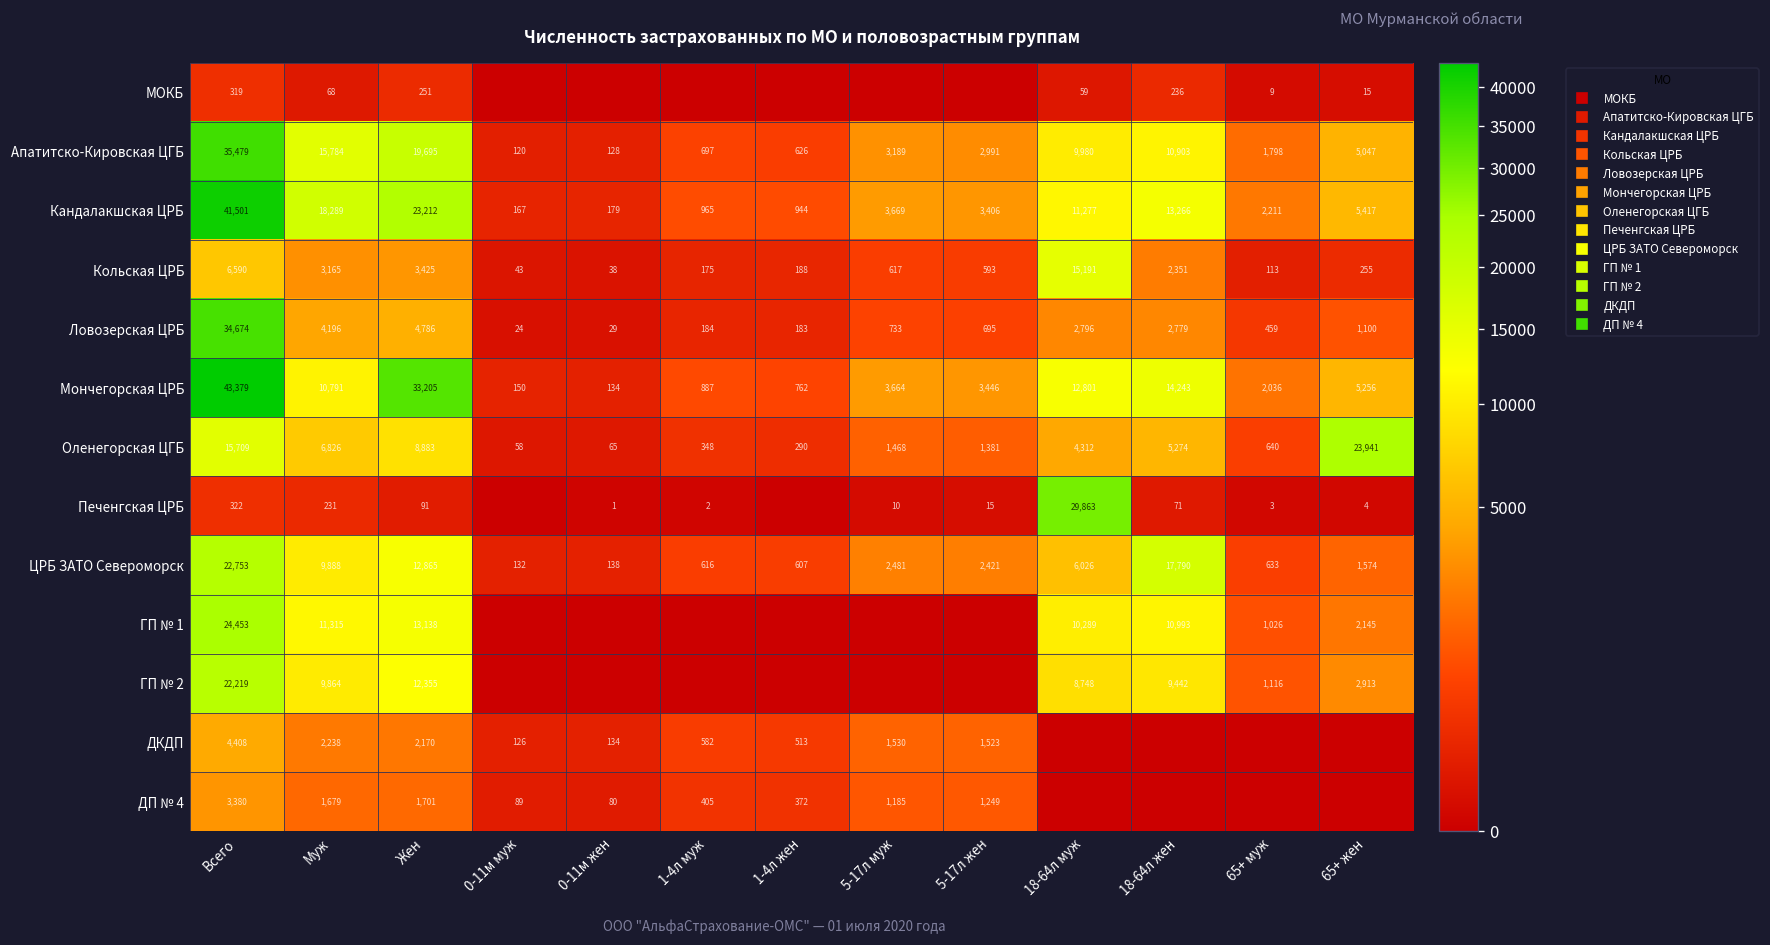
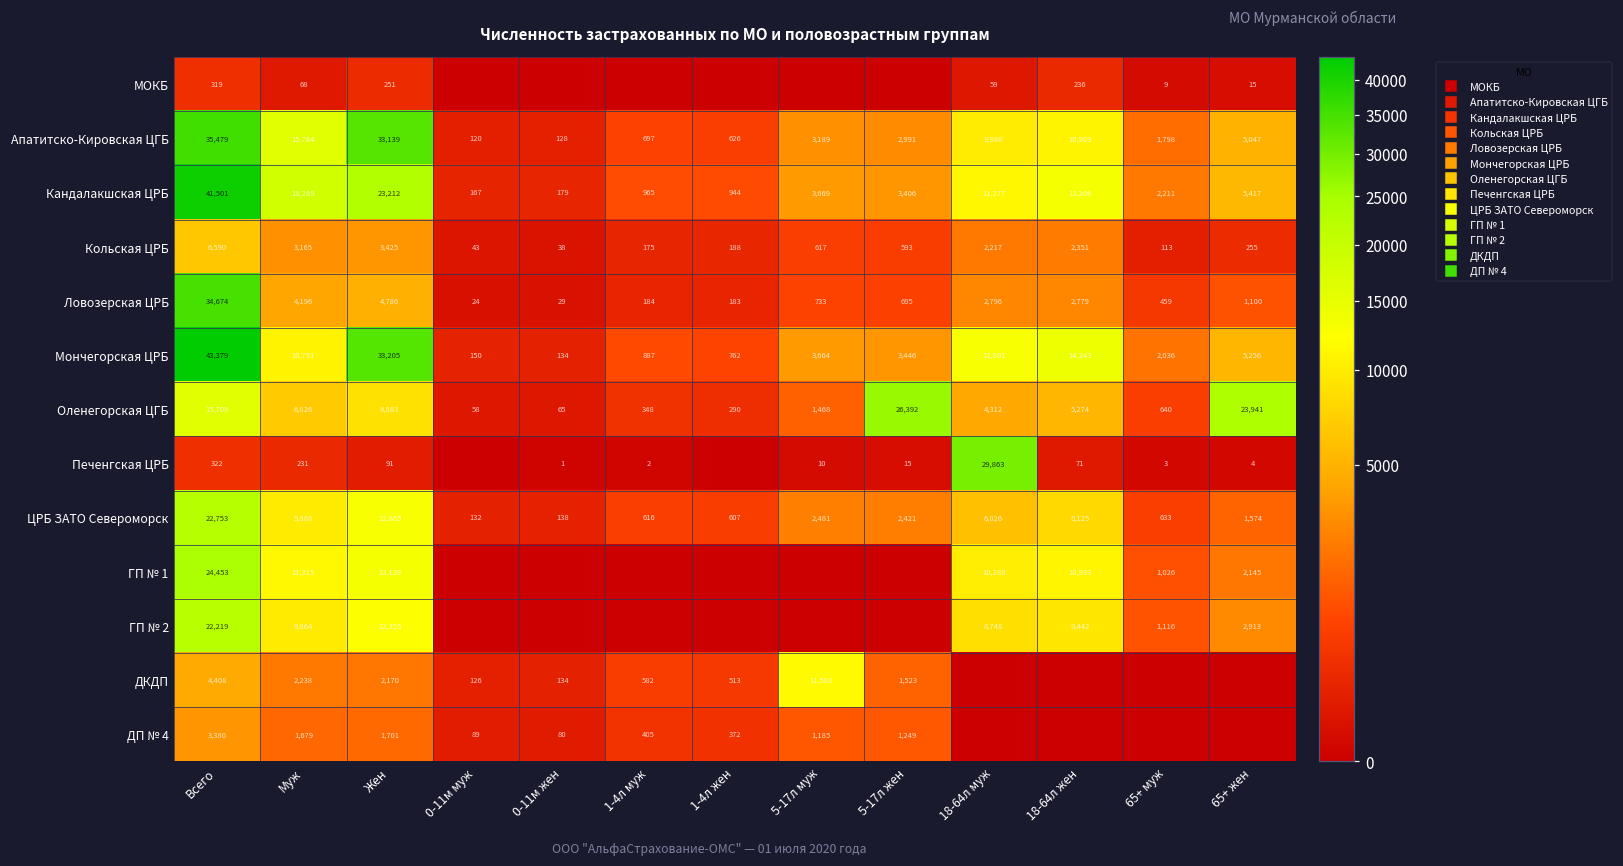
  {
    "МОКБ": {
      "Всего": "319",
      "Муж": "68",
      "Жен": "251",
      "18-64л муж": "59",
      "18-64л жен": "236",
      "65+ муж": "9",
      "65+ жен": "15"
    },
    "Апатитско-Кировская ЦГБ": {
      "Всего": "35,479",
      "Муж": "15,784",
-     "Жен": "19,695",
+     "Жен": "33,139",
      "0-11м муж": "120",
      "0-11м жен": "128",
      "1-4л муж": "697",
      "1-4л жен": "626",
      "5-17л муж": "3,189",
      "5-17л жен": "2,991",
      "18-64л муж": "9,980",
      "18-64л жен": "10,903",
      "65+ муж": "1,798",
      "65+ жен": "5,047"
    },
    "Кандалакшская ЦРБ": {
      "Всего": "41,501",
      "Муж": "18,289",
      "Жен": "23,212",
      "0-11м муж": "167",
      "0-11м жен": "179",
      "1-4л муж": "965",
      "1-4л жен": "944",
      "5-17л муж": "3,669",
      "5-17л жен": "3,406",
      "18-64л муж": "11,277",
      "18-64л жен": "13,266",
      "65+ муж": "2,211",
      "65+ жен": "5,417"
    },
    "Кольская ЦРБ": {
      "Всего": "6,590",
      "Муж": "3,165",
      "Жен": "3,425",
      "0-11м муж": "43",
      "0-11м жен": "38",
      "1-4л муж": "175",
      "1-4л жен": "188",
      "5-17л муж": "617",
      "5-17л жен": "593",
-     "18-64л муж": "15,191",
+     "18-64л муж": "2,217",
      "18-64л жен": "2,351",
      "65+ муж": "113",
      "65+ жен": "255"
    },
    "Ловозерская ЦРБ": {
      "Всего": "34,674",
      "Муж": "4,196",
      "Жен": "4,786",
      "0-11м муж": "24",
      "0-11м жен": "29",
      "1-4л муж": "184",
      "1-4л жен": "183",
      "5-17л муж": "733",
      "5-17л жен": "695",
      "18-64л муж": "2,796",
      "18-64л жен": "2,779",
      "65+ муж": "459",
      "65+ жен": "1,100"
    },
    "Мончегорская ЦРБ": {
      "Всего": "43,379",
      "Муж": "10,791",
      "Жен": "33,205",
      "0-11м муж": "150",
      "0-11м жен": "134",
      "1-4л муж": "887",
      "1-4л жен": "762",
      "5-17л муж": "3,664",
      "5-17л жен": "3,446",
      "18-64л муж": "12,801",
      "18-64л жен": "14,243",
      "65+ муж": "2,036",
      "65+ жен": "5,256"
    },
    "Оленегорская ЦГБ": {
      "Всего": "15,709",
      "Муж": "6,826",
      "Жен": "8,883",
      "0-11м муж": "58",
      "0-11м жен": "65",
      "1-4л муж": "348",
      "1-4л жен": "290",
      "5-17л муж": "1,468",
-     "5-17л жен": "1,381",
+     "5-17л жен": "26,392",
      "18-64л муж": "4,312",
      "18-64л жен": "5,274",
      "65+ муж": "640",
      "65+ жен": "23,941"
    },
    "Печенгская ЦРБ": {
      "Всего": "322",
      "Муж": "231",
      "Жен": "91",
      "0-11м жен": "1",
      "1-4л муж": "2",
      "5-17л муж": "10",
      "5-17л жен": "15",
      "18-64л муж": "29,863",
      "18-64л жен": "71",
      "65+ муж": "3",
      "65+ жен": "4"
    },
    "ЦРБ ЗАТО Североморск": {
      "Всего": "22,753",
      "Муж": "9,888",
      "Жен": "12,865",
      "0-11м муж": "132",
      "0-11м жен": "138",
      "1-4л муж": "616",
      "1-4л жен": "607",
      "5-17л муж": "2,481",
      "5-17л жен": "2,421",
      "18-64л муж": "6,026",
-     "18-64л жен": "17,790",
+     "18-64л жен": "8,125",
      "65+ муж": "633",
      "65+ жен": "1,574"
    },
    "ГП № 1": {
      "Всего": "24,453",
      "Муж": "11,315",
      "Жен": "13,138",
      "18-64л муж": "10,289",
      "18-64л жен": "10,993",
      "65+ муж": "1,026",
      "65+ жен": "2,145"
    },
    "ГП № 2": {
      "Всего": "22,219",
      "Муж": "9,864",
      "Жен": "12,355",
      "18-64л муж": "8,748",
      "18-64л жен": "9,442",
      "65+ муж": "1,116",
      "65+ жен": "2,913"
    },
    "ДКДП": {
      "Всего": "4,408",
      "Муж": "2,238",
      "Жен": "2,170",
      "0-11м муж": "126",
      "0-11м жен": "134",
      "1-4л муж": "582",
      "1-4л жен": "513",
-     "5-17л муж": "1,530",
+     "5-17л муж": "11,502",
      "5-17л жен": "1,523"
    },
    "ДП № 4": {
      "Всего": "3,380",
      "Муж": "1,679",
      "Жен": "1,701",
      "0-11м муж": "89",
      "0-11м жен": "80",
      "1-4л муж": "405",
      "1-4л жен": "372",
      "5-17л муж": "1,185",
      "5-17л жен": "1,249"
    }
  }
